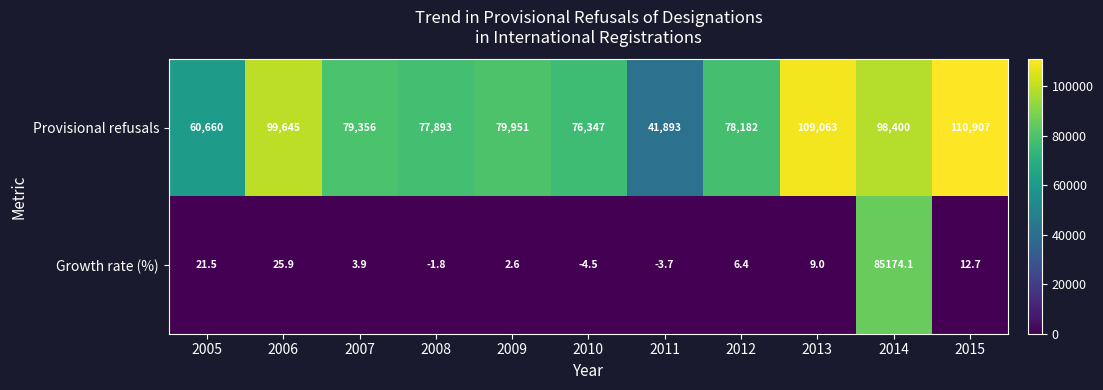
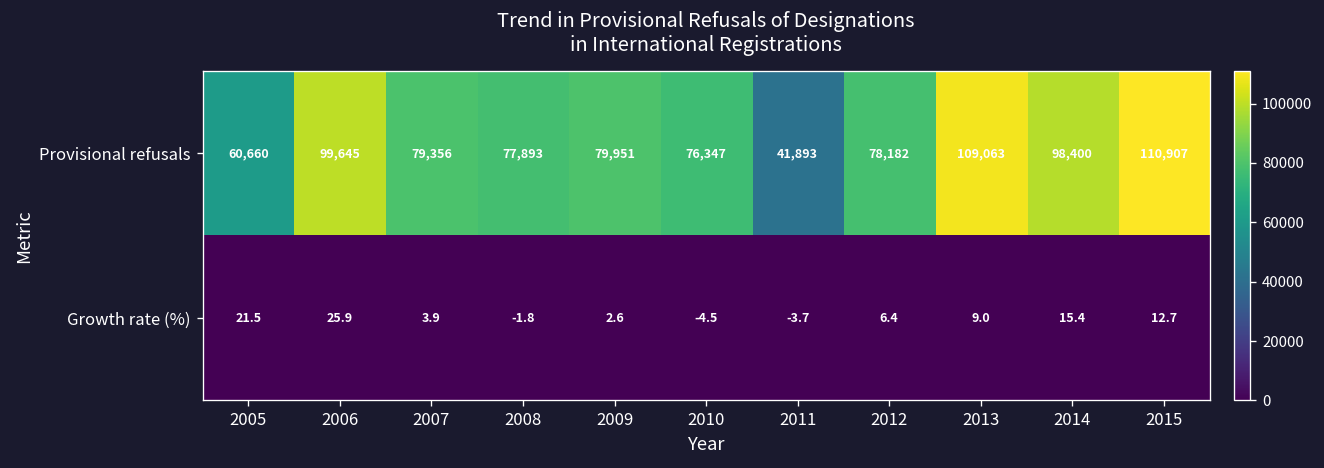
  {
    "Provisional refusals": {
      "2005": "60,660",
      "2006": "99,645",
      "2007": "79,356",
      "2008": "77,893",
      "2009": "79,951",
      "2010": "76,347",
      "2011": "41,893",
      "2012": "78,182",
      "2013": "109,063",
      "2014": "98,400",
      "2015": "110,907"
    },
    "Growth rate (%)": {
      "2005": "21.5",
      "2006": "25.9",
      "2007": "3.9",
      "2008": "-1.8",
      "2009": "2.6",
      "2010": "-4.5",
      "2011": "-3.7",
      "2012": "6.4",
      "2013": "9.0",
-     "2014": "85174.1",
+     "2014": "15.4",
      "2015": "12.7"
    }
  }
